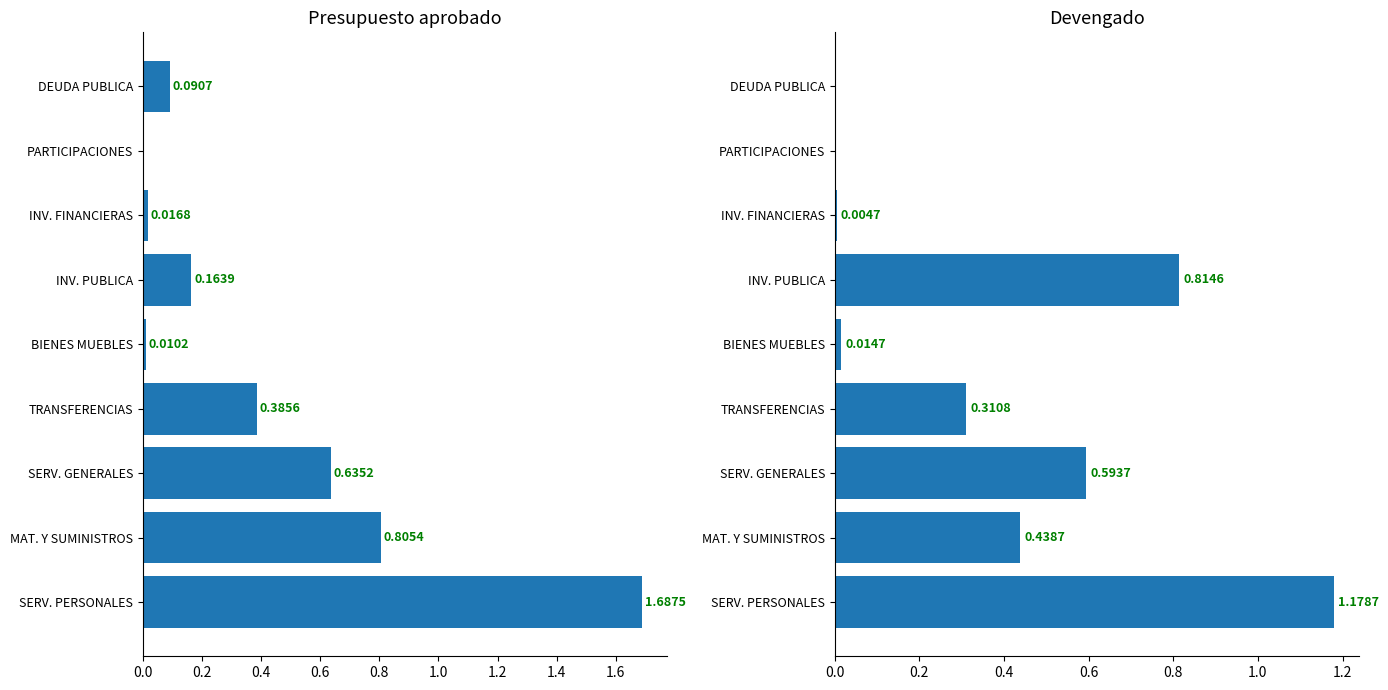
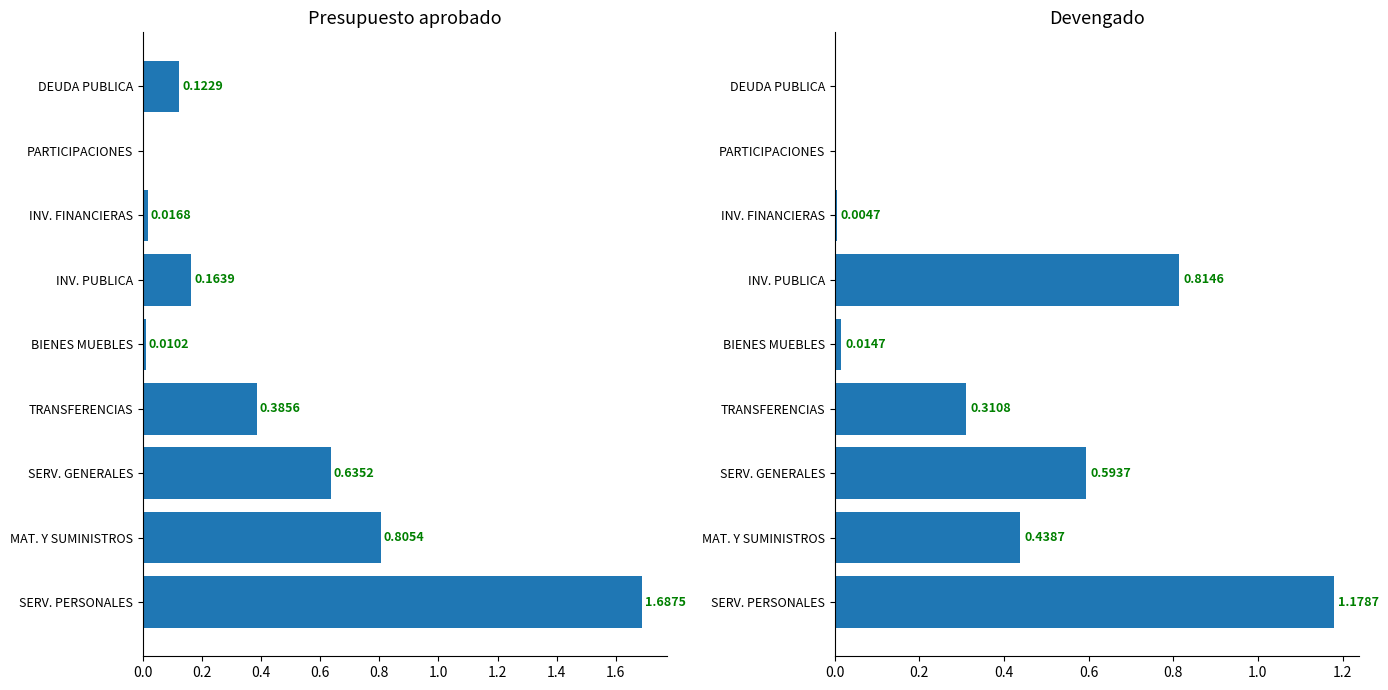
  {
    "Presupuesto aprobado": {
-     "DEUDA PUBLICA": 0.0907,
+     "DEUDA PUBLICA": 0.1229,
      "INV. FINANCIERAS": 0.0168,
      "INV. PUBLICA": 0.1639,
      "BIENES MUEBLES": 0.0102,
      "TRANSFERENCIAS": 0.3856,
      "SERV. GENERALES": 0.6352,
      "MAT. Y SUMINISTROS": 0.8054,
      "SERV. PERSONALES": 1.6875
    },
    "Devengado": {
      "INV. FINANCIERAS": 0.0047,
      "INV. PUBLICA": 0.8146,
      "BIENES MUEBLES": 0.0147,
      "TRANSFERENCIAS": 0.3108,
      "SERV. GENERALES": 0.5937,
      "MAT. Y SUMINISTROS": 0.4387,
      "SERV. PERSONALES": 1.1787
    }
  }
